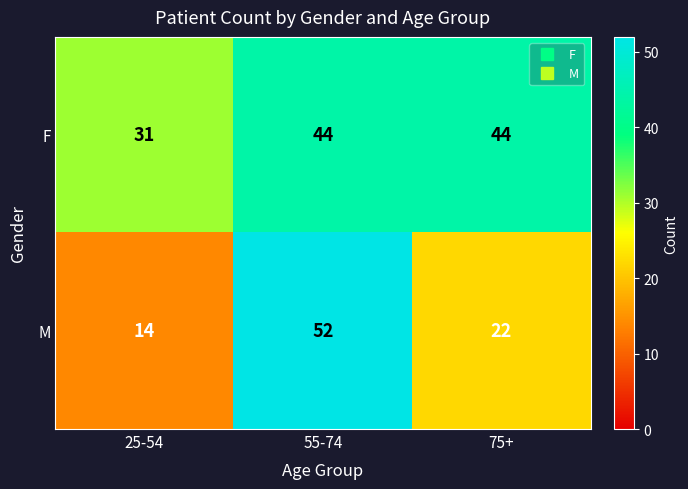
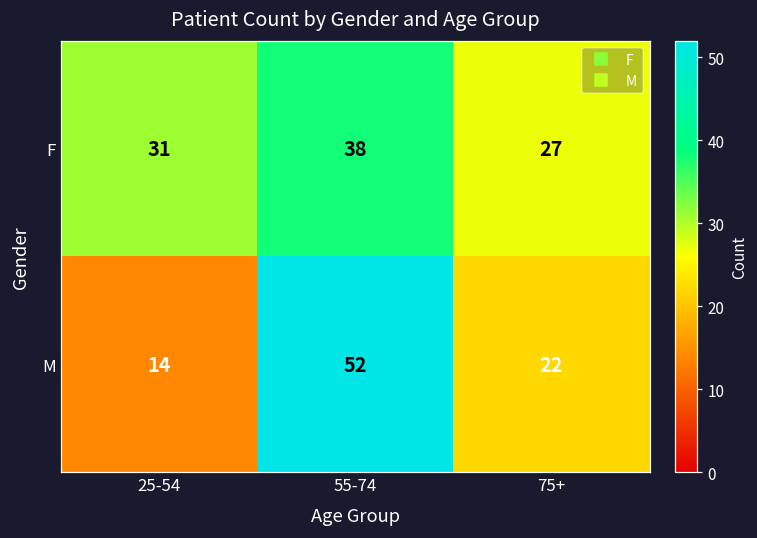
  {
    "F": {
      "25-54": 31,
-     "55-74": 44,
-     "75+": 44
+     "55-74": 38,
+     "75+": 27
    },
    "M": {
      "25-54": 14,
      "55-74": 52,
      "75+": 22
    }
  }
